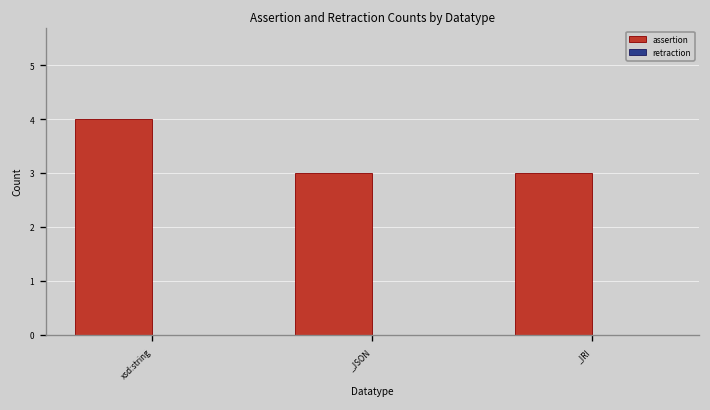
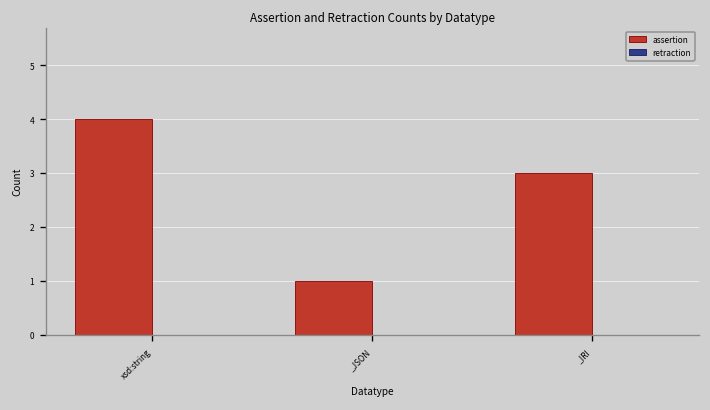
  {
    "assertion": {
      "xsd:string": 4,
-     "_JSON": 3,
+     "_JSON": 1,
      "_IRI": 3
    },
    "retraction": {
      "xsd:string": 0,
      "_JSON": 0,
      "_IRI": 0
    }
  }
